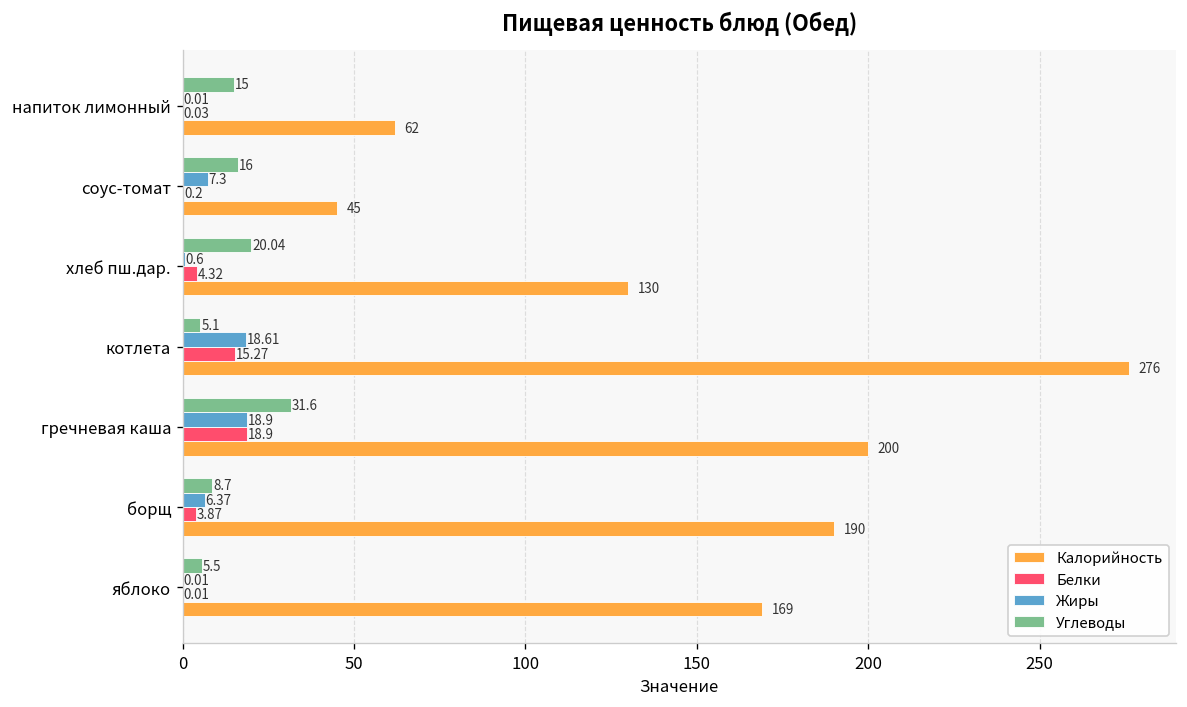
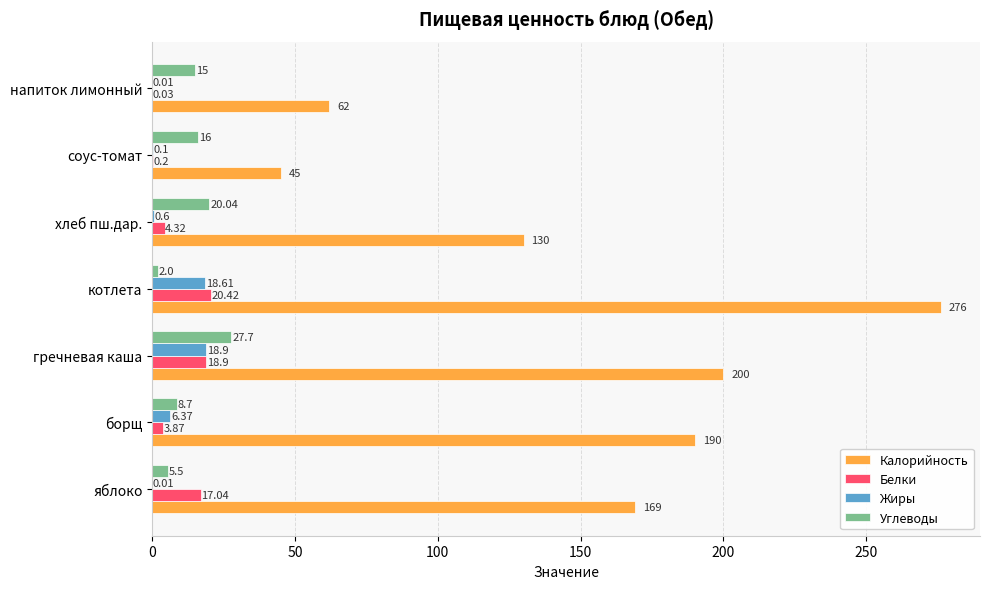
  {
    "Калорийность": {
      "напиток лимонный": 62,
      "соус-томат": 45,
      "хлеб пш.дар.": 130,
      "котлета": 276,
      "гречневая каша": 200,
      "борщ": 190,
      "яблоко": 169
    },
    "Белки": {
      "напиток лимонный": 0.03,
      "соус-томат": 0.2,
      "хлеб пш.дар.": 4.32,
-     "котлета": 15.27,
+     "котлета": 20.42,
      "гречневая каша": 18.9,
      "борщ": 3.87,
-     "яблоко": 0.01
+     "яблоко": 17.04
    },
    "Жиры": {
      "напиток лимонный": 0.01,
-     "соус-томат": 7.3,
+     "соус-томат": 0.1,
      "хлеб пш.дар.": 0.6,
      "котлета": 18.61,
      "гречневая каша": 18.9,
      "борщ": 6.37,
      "яблоко": 0.01
    },
    "Углеводы": {
      "напиток лимонный": 15,
      "соус-томат": 16,
      "хлеб пш.дар.": 20.04,
-     "котлета": 5.1,
-     "гречневая каша": 31.6,
+     "котлета": 2.0,
+     "гречневая каша": 27.7,
      "борщ": 8.7,
      "яблоко": 5.5
    }
  }
